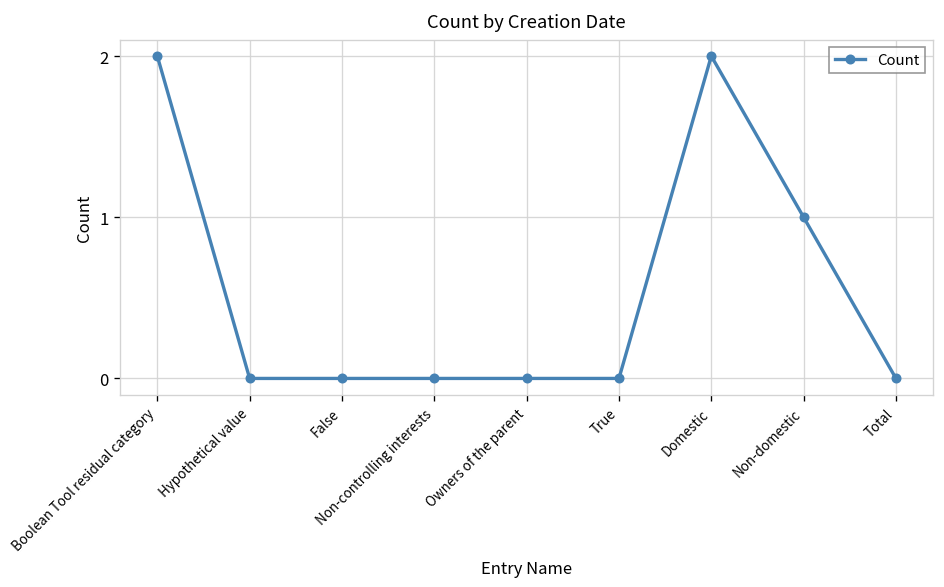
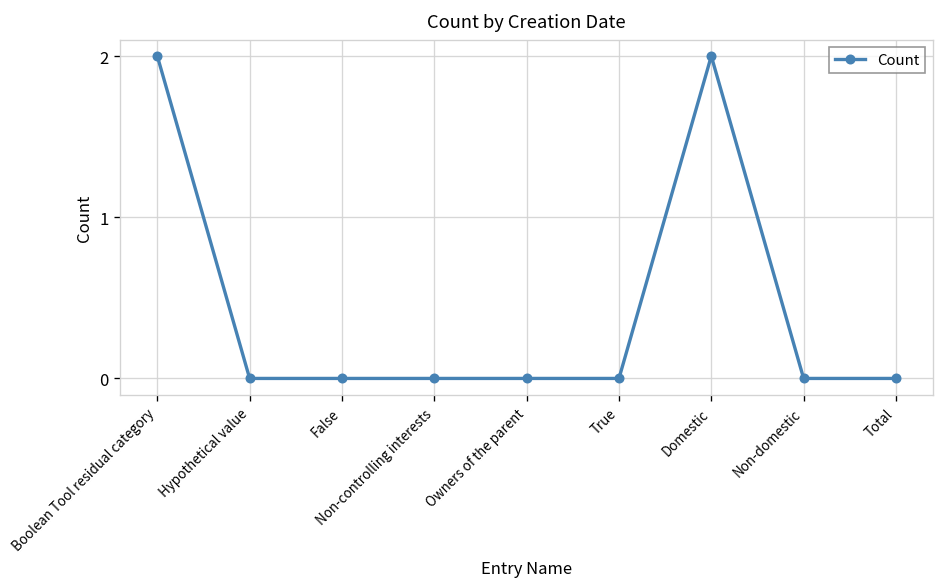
  {
    "Boolean Tool residual category": 2,
    "Hypothetical value": 0,
    "False": 0,
    "Non-controlling interests": 0,
    "Owners of the parent": 0,
    "True": 0,
    "Domestic": 2,
-   "Non-domestic": 1,
+   "Non-domestic": 0,
    "Total": 0
  }
